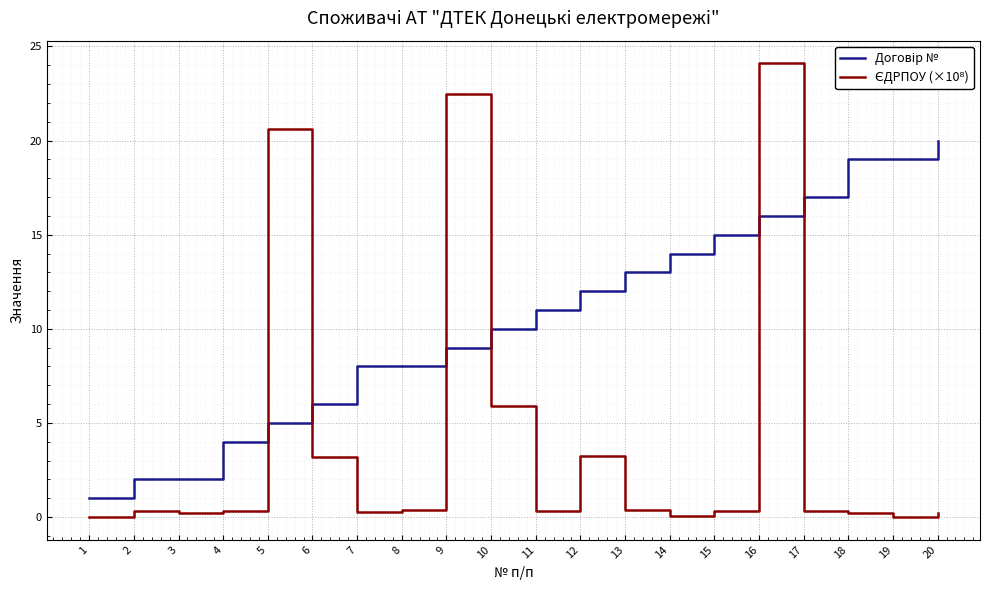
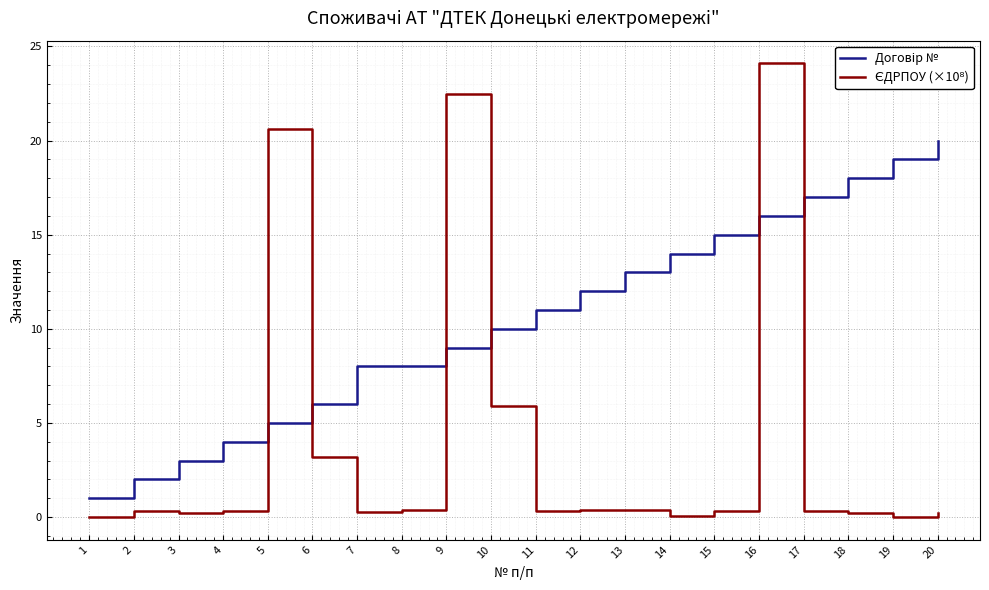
  {
    "Договір №": {
      "1": 1,
      "2": 2,
-     "3": 2,
+     "3": 3,
      "4": 4,
      "5": 5,
      "6": 6,
      "7": 8,
      "8": 8,
      "9": 9,
      "10": 10,
      "11": 11,
      "12": 12,
      "13": 13,
      "14": 14,
      "15": 15,
      "16": 16,
      "17": 17,
-     "18": 19,
+     "18": 18,
      "19": 19,
      "20": 20
    },
    "ЄДРПОУ (×10⁸)": {
      "1": 0.0,
      "2": 0.3,
      "3": 0.2,
      "4": 0.3,
      "5": 20.6,
      "6": 3.2,
      "7": 0.3,
      "8": 0.4,
      "9": 22.5,
      "10": 5.9,
      "11": 0.3,
-     "12": 3.3,
+     "12": 0.4,
      "13": 0.4,
      "14": 0.0,
      "15": 0.3,
      "16": 24.1,
      "17": 0.3,
      "18": 0.2,
      "19": 0.0,
      "20": 0.2
    }
  }
